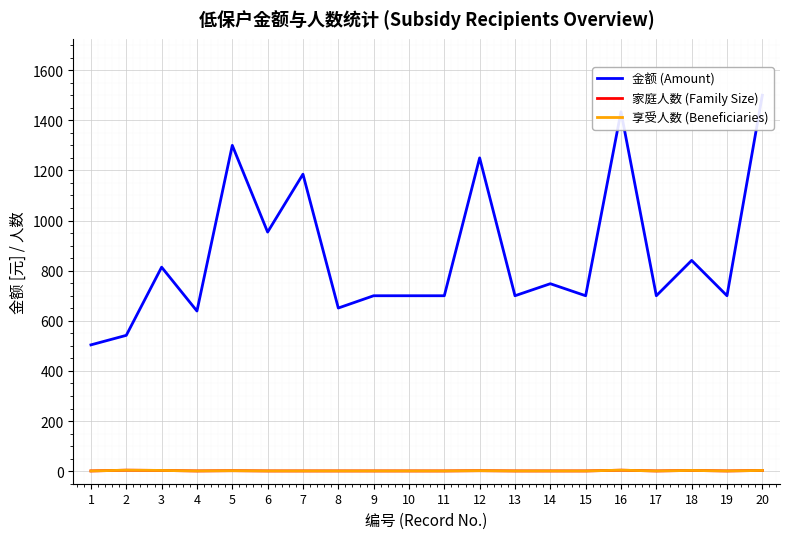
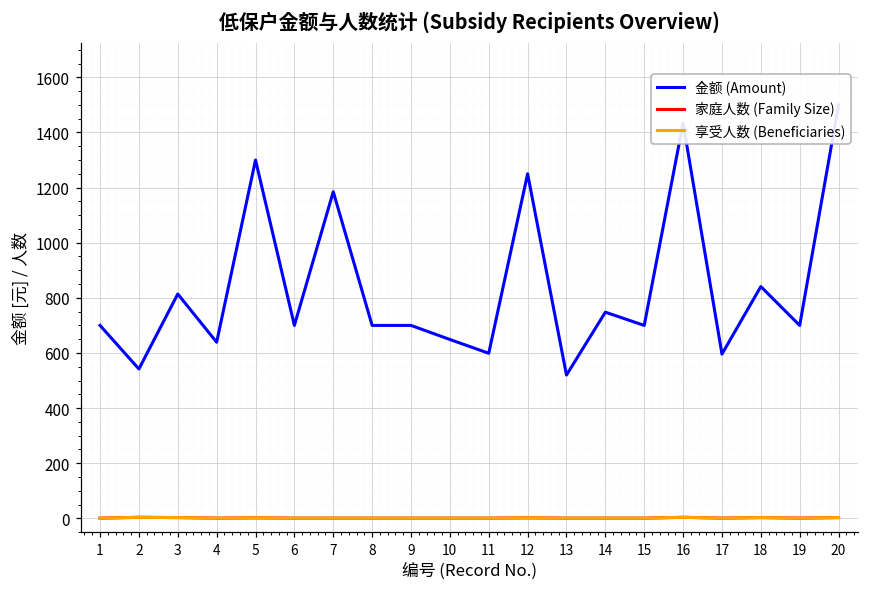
  {
    "金额 (Amount)": {
-     "1": 500,
+     "1": 700,
      "2": 540,
      "3": 810,
      "4": 640,
      "5": 1300,
-     "6": 950,
+     "6": 700,
      "7": 1190,
-     "8": 650,
+     "8": 700,
      "9": 700,
-     "10": 700,
-     "11": 700,
+     "10": 650,
+     "11": 600,
      "12": 1250,
-     "13": 700,
+     "13": 520,
      "14": 750,
      "15": 700,
-     "17": 700,
+     "17": 600,
      "18": 840,
      "19": 700
    },
    "享受人数 (Beneficiaries)": {
      "1": 0,
      "2": 0,
      "3": 0,
      "4": 0,
      "5": 0,
      "6": 0,
      "7": 0,
      "8": 0,
      "9": 0,
      "10": 0,
      "11": 0,
      "12": 0,
      "13": 0,
      "14": 0,
      "15": 0,
      "16": 0,
      "17": 0,
      "18": 0,
      "19": 0,
      "20": 0
    }
  }
